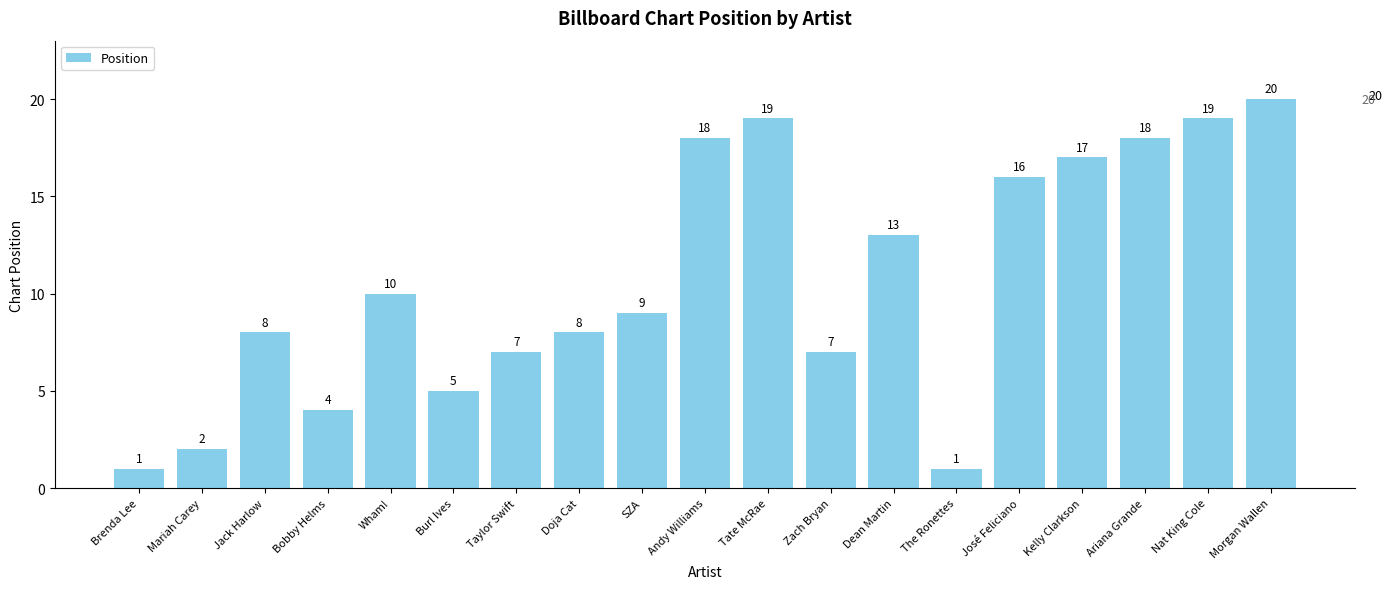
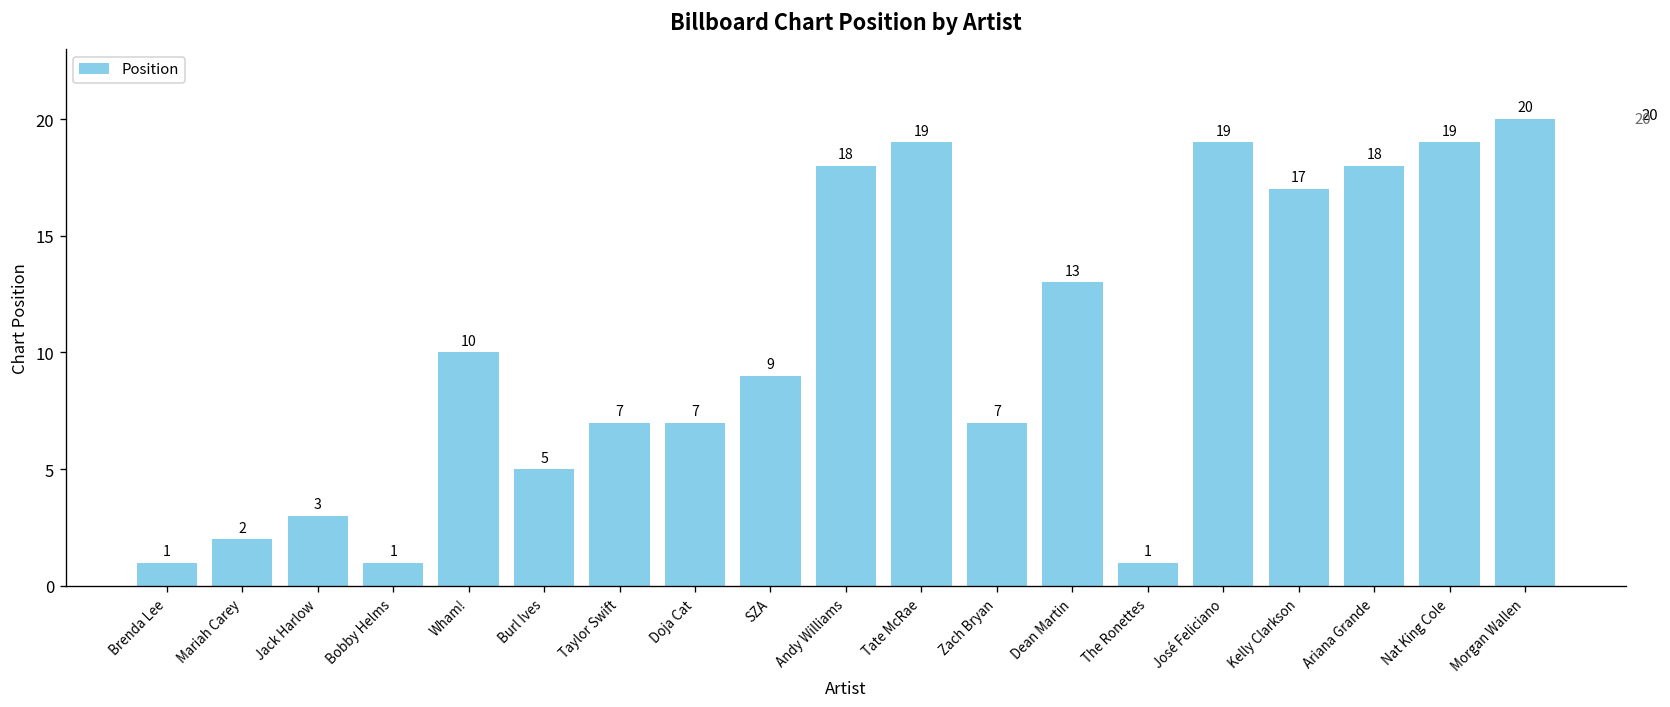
  {
    "Brenda Lee": 1,
    "Mariah Carey": 2,
-   "Jack Harlow": 8,
-   "Bobby Helms": 4,
+   "Jack Harlow": 3,
+   "Bobby Helms": 1,
    "Wham!": 10,
    "Burl Ives": 5,
    "Taylor Swift": 7,
-   "Doja Cat": 8,
+   "Doja Cat": 7,
    "SZA": 9,
    "Andy Williams": 18,
    "Tate McRae": 19,
    "Zach Bryan": 7,
    "Dean Martin": 13,
    "The Ronettes": 1,
-   "José Feliciano": 16,
+   "José Feliciano": 19,
    "Kelly Clarkson": 17,
    "Ariana Grande": 18,
    "Nat King Cole": 19,
    "Morgan Wallen": 20
  }
